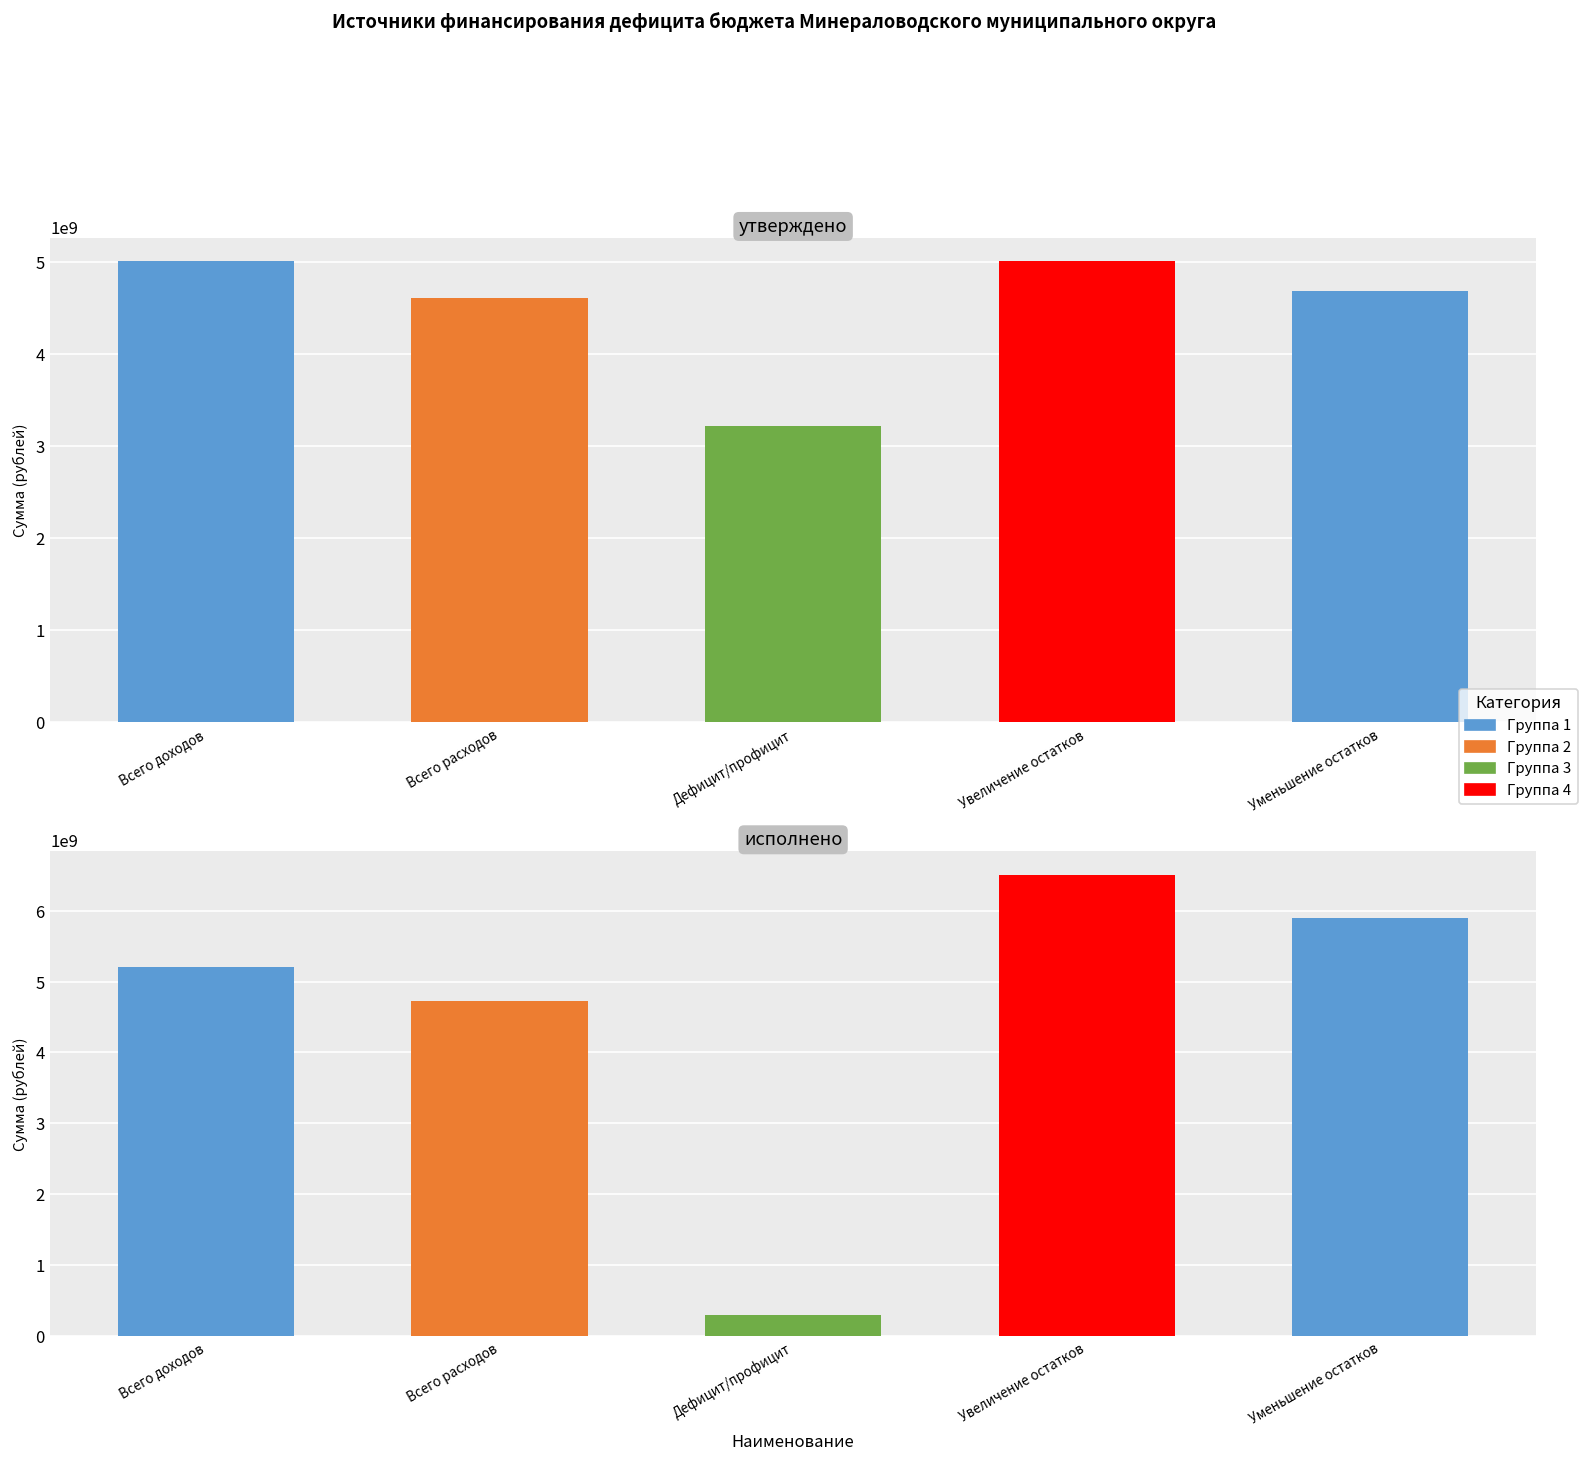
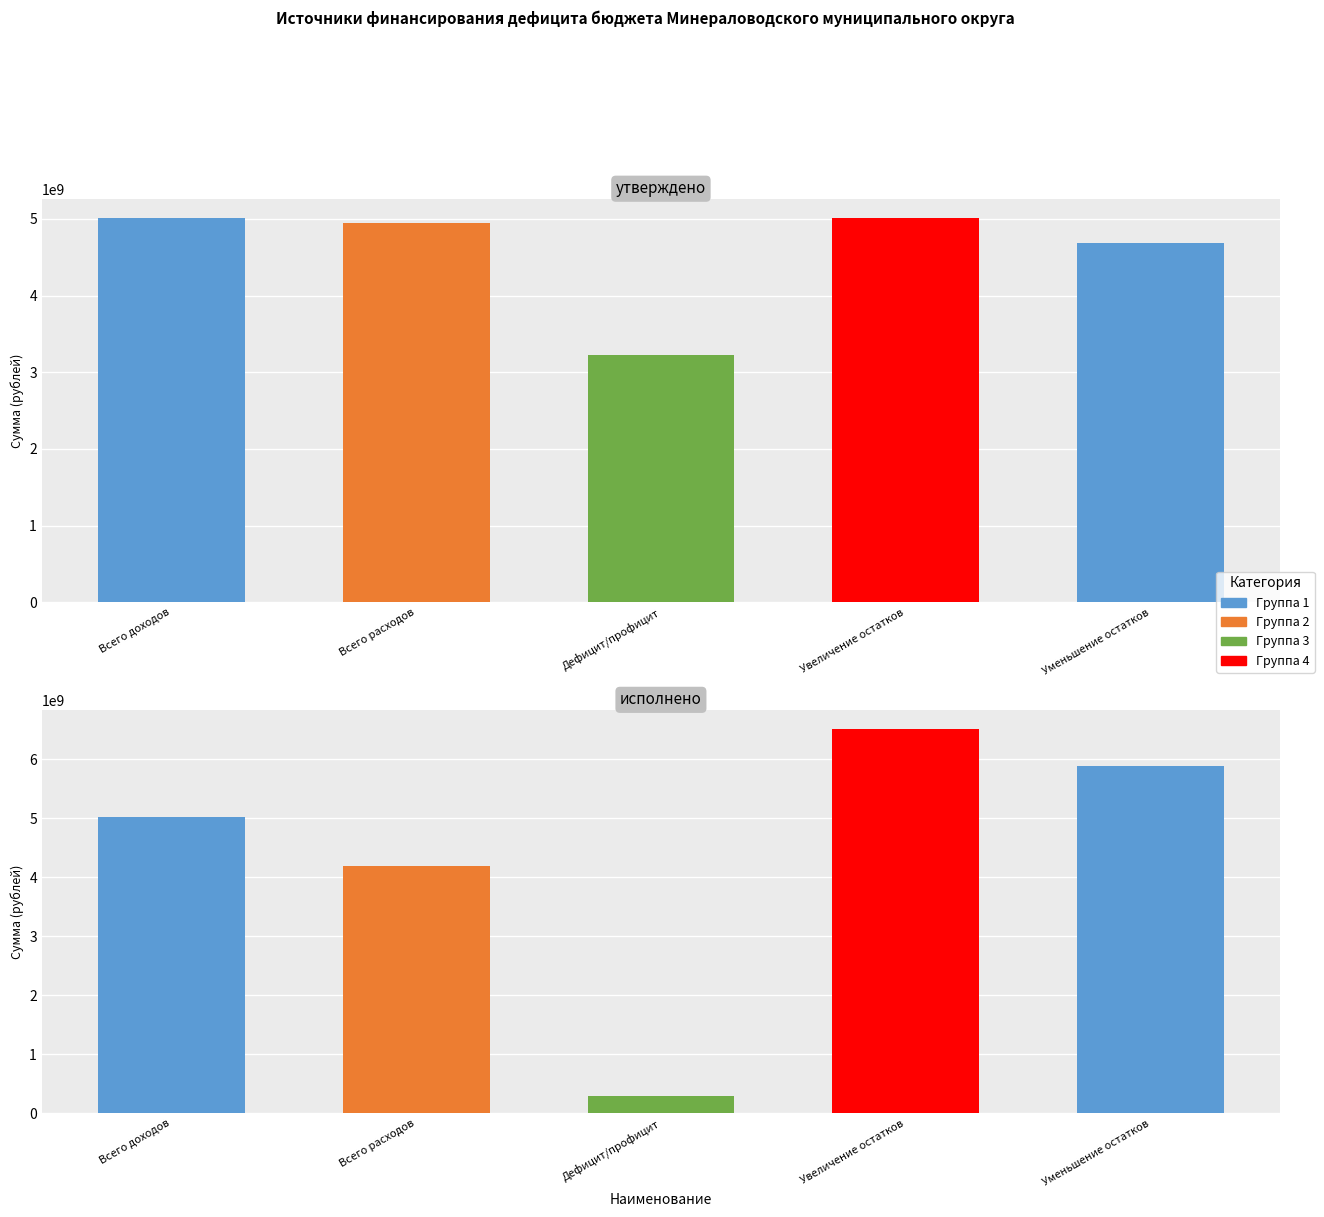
  {
    "утверждено": {
      "Всего доходов": 5000000000,
-     "Всего расходов": 4600000000,
+     "Всего расходов": 4900000000,
      "Дефицит/профицит": 3200000000,
      "Увеличение остатков": 5000000000,
      "Уменьшение остатков": 4700000000
    },
    "исполнено": {
-     "Всего доходов": 5200000000,
-     "Всего расходов": 4700000000,
+     "Всего доходов": 5000000000,
+     "Всего расходов": 4200000000,
      "Дефицит/профицит": 300000000,
      "Увеличение остатков": 6500000000,
      "Уменьшение остатков": 5900000000
    }
  }
